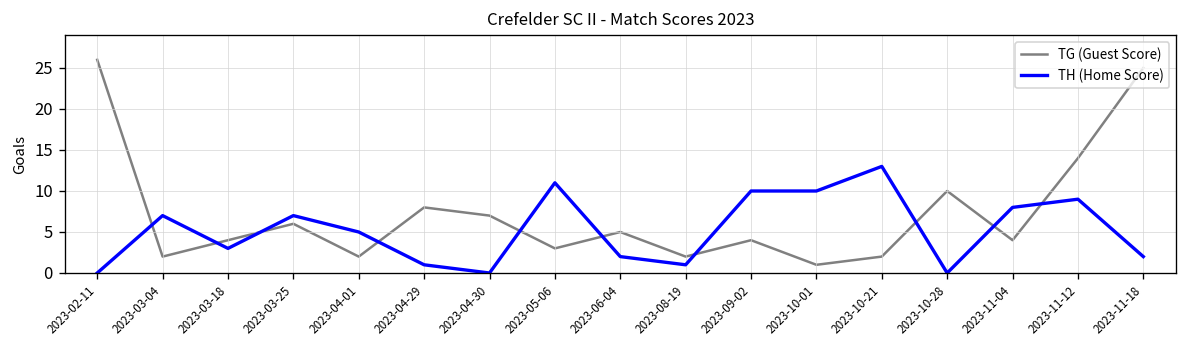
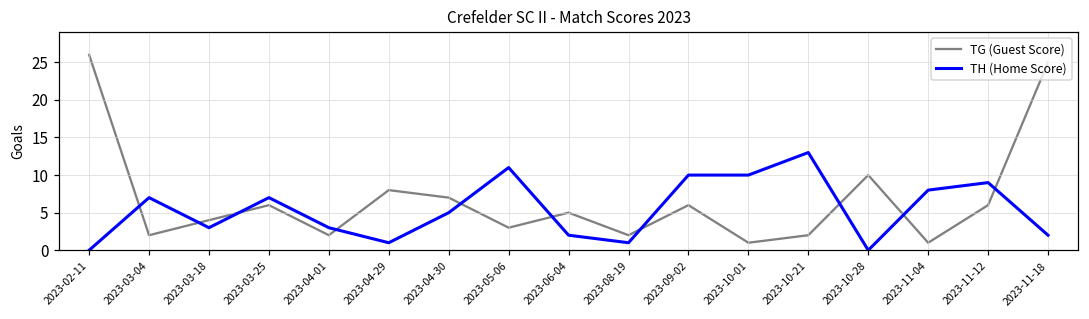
  {
    "TG (Guest Score)": {
      "2023-02-11": 26,
      "2023-03-04": 2,
      "2023-03-18": 4,
      "2023-03-25": 6,
      "2023-04-01": 2,
      "2023-04-29": 8,
      "2023-04-30": 7,
      "2023-05-06": 3,
      "2023-06-04": 5,
      "2023-08-19": 2,
-     "2023-09-02": 4,
+     "2023-09-02": 6,
      "2023-10-01": 1,
      "2023-10-21": 2,
      "2023-10-28": 10,
-     "2023-11-04": 4,
-     "2023-11-12": 14
+     "2023-11-04": 1,
+     "2023-11-12": 6
    },
    "TH (Home Score)": {
      "2023-02-11": 0,
      "2023-03-04": 7,
      "2023-03-18": 3,
      "2023-03-25": 7,
-     "2023-04-01": 5,
+     "2023-04-01": 3,
      "2023-04-29": 1,
-     "2023-04-30": 0,
+     "2023-04-30": 5,
      "2023-05-06": 11,
      "2023-06-04": 2,
      "2023-08-19": 1,
      "2023-09-02": 10,
      "2023-10-01": 10,
      "2023-10-21": 13,
      "2023-10-28": 0,
      "2023-11-04": 8,
      "2023-11-12": 9,
      "2023-11-18": 2
    }
  }
